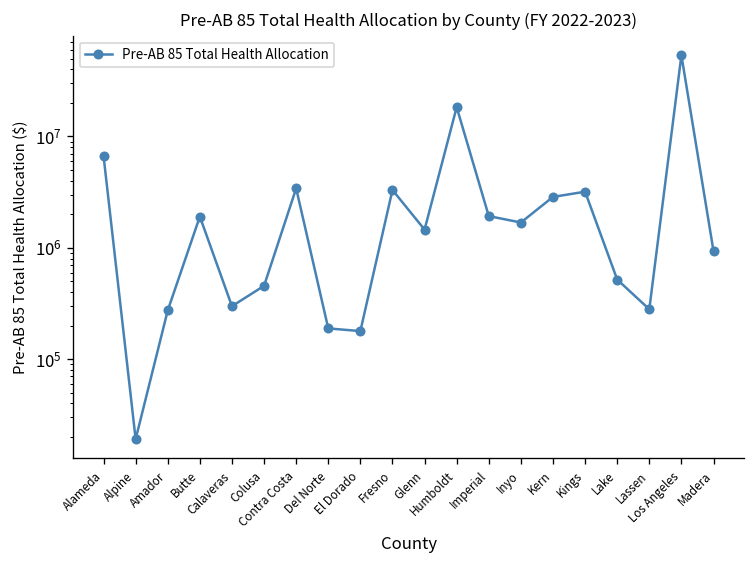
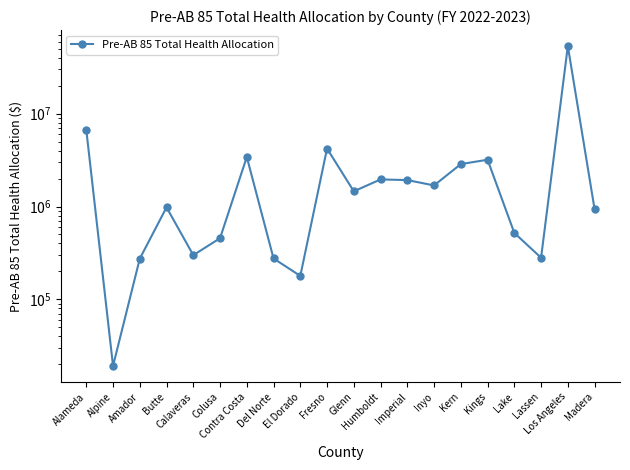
  {
    "Alameda": 7000000,
    "Alpine": 19000,
    "Amador": 270000,
-   "Butte": 1900000,
+   "Butte": 1000000,
    "Calaveras": 300000,
    "Colusa": 500000,
    "Contra Costa": 3400000,
-   "Del Norte": 190000,
+   "Del Norte": 280000,
    "El Dorado": 180000,
-   "Fresno": 3300000,
+   "Fresno": 4000000,
    "Glenn": 1500000,
-   "Humboldt": 18000000,
+   "Humboldt": 2000000,
    "Imperial": 1900000,
    "Inyo": 1700000,
    "Kern": 2900000,
    "Kings": 3200000,
    "Lake": 500000,
    "Lassen": 280000,
    "Los Angeles": 50000000,
    "Madera": 900000
  }
